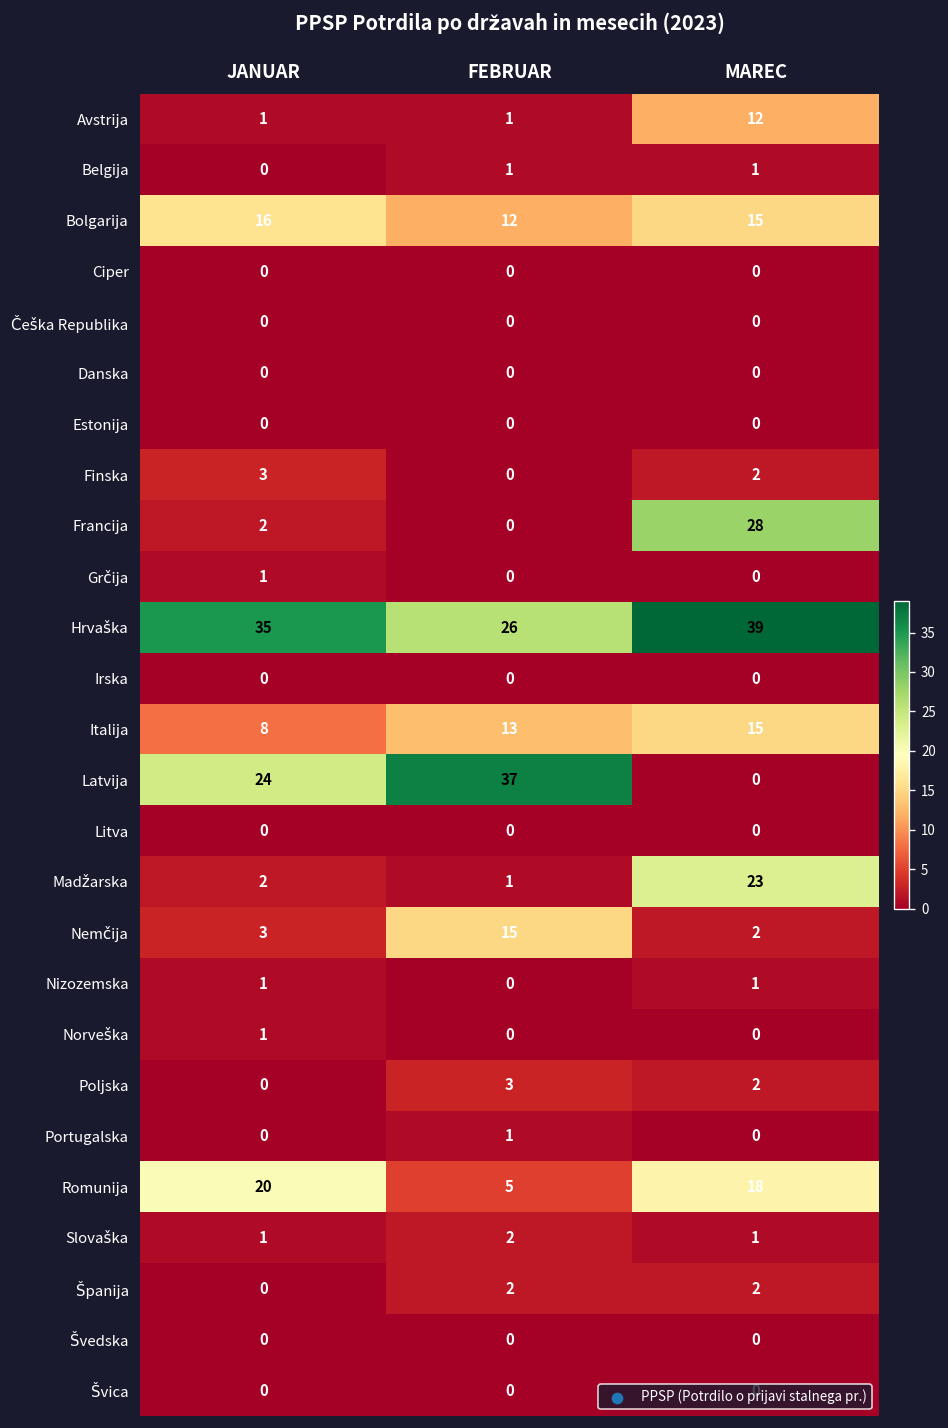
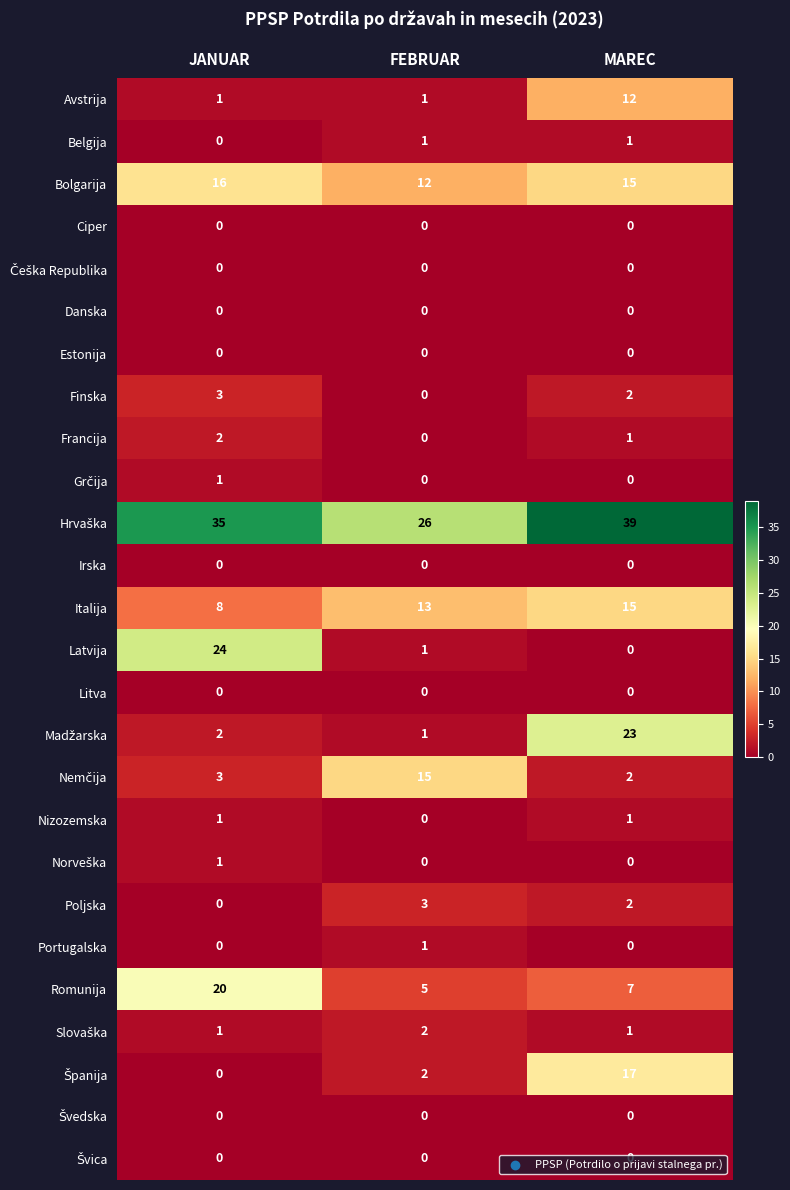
  {
    "Avstrija": {
      "JANUAR": 1,
      "FEBRUAR": 1,
      "MAREC": 12
    },
    "Belgija": {
      "JANUAR": 0,
      "FEBRUAR": 1,
      "MAREC": 1
    },
    "Bolgarija": {
      "JANUAR": 16,
      "FEBRUAR": 12,
      "MAREC": 15
    },
    "Ciper": {
      "JANUAR": 0,
      "FEBRUAR": 0,
      "MAREC": 0
    },
    "Češka Republika": {
      "JANUAR": 0,
      "FEBRUAR": 0,
      "MAREC": 0
    },
    "Danska": {
      "JANUAR": 0,
      "FEBRUAR": 0,
      "MAREC": 0
    },
    "Estonija": {
      "JANUAR": 0,
      "FEBRUAR": 0,
      "MAREC": 0
    },
    "Finska": {
      "JANUAR": 3,
      "FEBRUAR": 0,
      "MAREC": 2
    },
    "Francija": {
      "JANUAR": 2,
      "FEBRUAR": 0,
-     "MAREC": 28
+     "MAREC": 1
    },
    "Grčija": {
      "JANUAR": 1,
      "FEBRUAR": 0,
      "MAREC": 0
    },
    "Hrvaška": {
      "JANUAR": 35,
      "FEBRUAR": 26,
      "MAREC": 39
    },
    "Irska": {
      "JANUAR": 0,
      "FEBRUAR": 0,
      "MAREC": 0
    },
    "Italija": {
      "JANUAR": 8,
      "FEBRUAR": 13,
      "MAREC": 15
    },
    "Latvija": {
      "JANUAR": 24,
-     "FEBRUAR": 37,
+     "FEBRUAR": 1,
      "MAREC": 0
    },
    "Litva": {
      "JANUAR": 0,
      "FEBRUAR": 0,
      "MAREC": 0
    },
    "Madžarska": {
      "JANUAR": 2,
      "FEBRUAR": 1,
      "MAREC": 23
    },
    "Nemčija": {
      "JANUAR": 3,
      "FEBRUAR": 15,
      "MAREC": 2
    },
    "Nizozemska": {
      "JANUAR": 1,
      "FEBRUAR": 0,
      "MAREC": 1
    },
    "Norveška": {
      "JANUAR": 1,
      "FEBRUAR": 0,
      "MAREC": 0
    },
    "Poljska": {
      "JANUAR": 0,
      "FEBRUAR": 3,
      "MAREC": 2
    },
    "Portugalska": {
      "JANUAR": 0,
      "FEBRUAR": 1,
      "MAREC": 0
    },
    "Romunija": {
      "JANUAR": 20,
      "FEBRUAR": 5,
-     "MAREC": 18
+     "MAREC": 7
    },
    "Slovaška": {
      "JANUAR": 1,
      "FEBRUAR": 2,
      "MAREC": 1
    },
    "Španija": {
      "JANUAR": 0,
      "FEBRUAR": 2,
-     "MAREC": 2
+     "MAREC": 17
    },
    "Švedska": {
      "JANUAR": 0,
      "FEBRUAR": 0,
      "MAREC": 0
    },
    "Švica": {
      "JANUAR": 0,
      "FEBRUAR": 0
    }
  }
